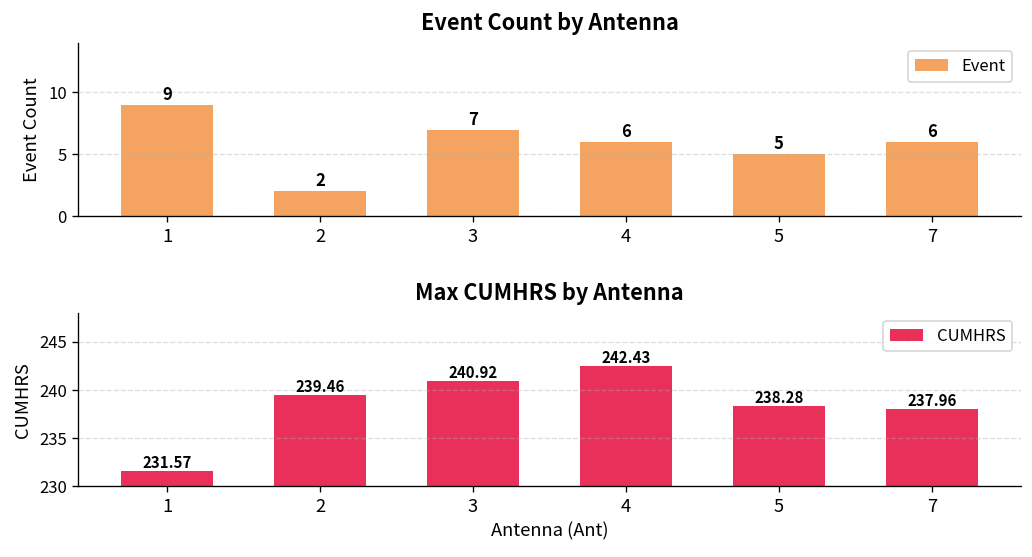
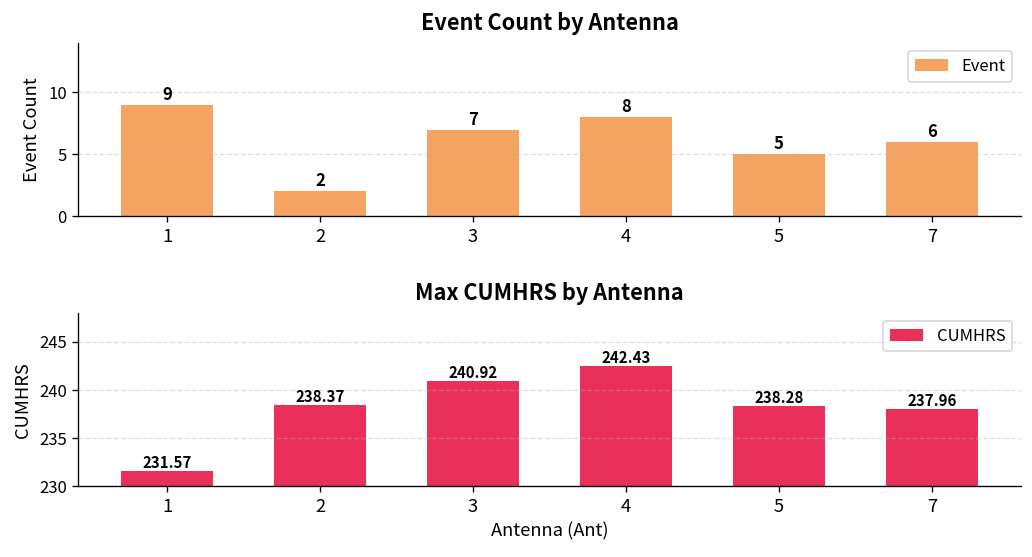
  {
    "Event Count by Antenna": {
      "1": 9,
      "2": 2,
      "3": 7,
-     "4": 6,
+     "4": 8,
      "5": 5,
      "7": 6
    },
    "Max CUMHRS by Antenna": {
      "1": 231.57,
-     "2": 239.46,
+     "2": 238.37,
      "3": 240.92,
      "4": 242.43,
      "5": 238.28,
      "7": 237.96
    }
  }
